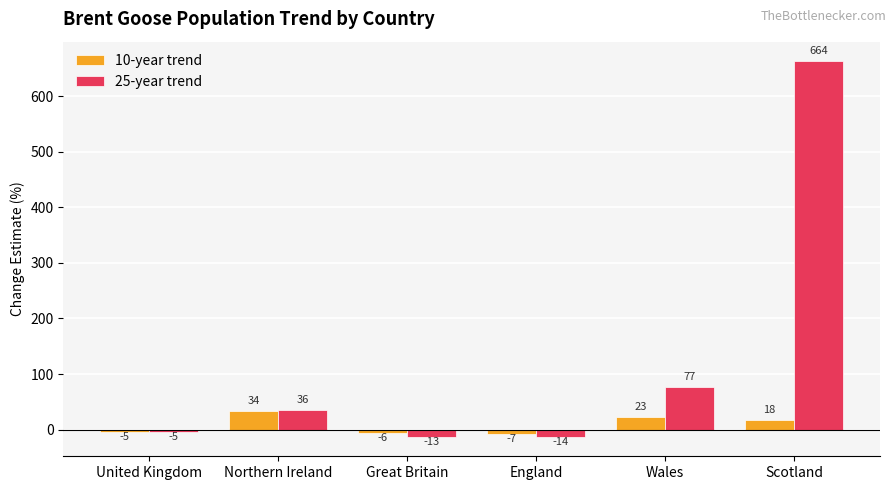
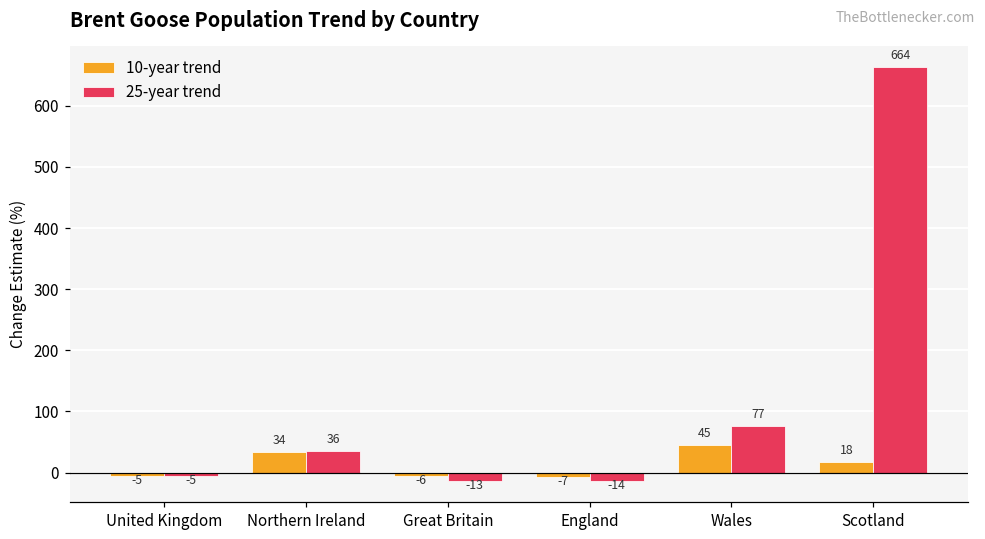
  {
    "10-year trend": {
      "United Kingdom": -5,
      "Northern Ireland": 34,
      "Great Britain": -6,
      "England": -7,
-     "Wales": 23,
+     "Wales": 45,
      "Scotland": 18
    },
    "25-year trend": {
      "United Kingdom": -5,
      "Northern Ireland": 36,
      "Great Britain": -13,
      "England": -14,
      "Wales": 77,
      "Scotland": 664
    }
  }
